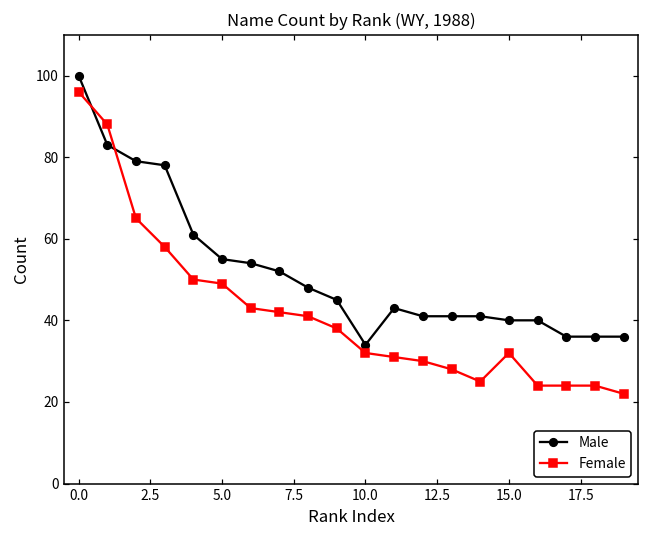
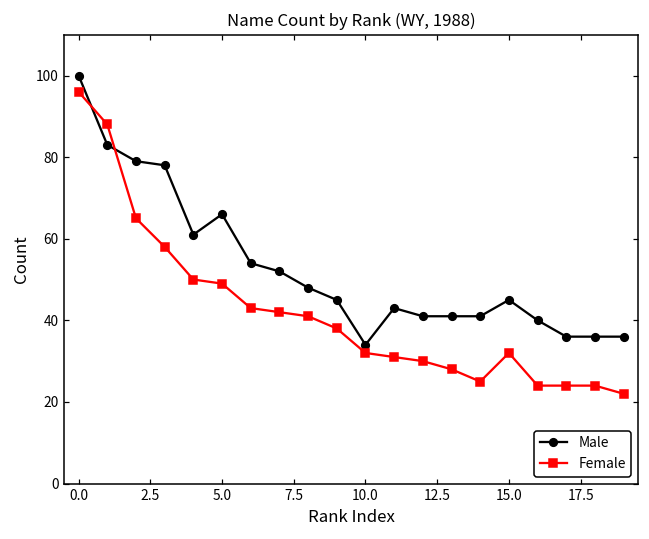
  {
    "Male": {
      "0.0": 100,
-     "5.0": 55,
+     "5.0": 66,
      "10.0": 34,
-     "15.0": 40
+     "15.0": 45
    },
    "Female": {
      "0.0": 96,
      "5.0": 49,
      "10.0": 32,
      "15.0": 32
    }
  }
